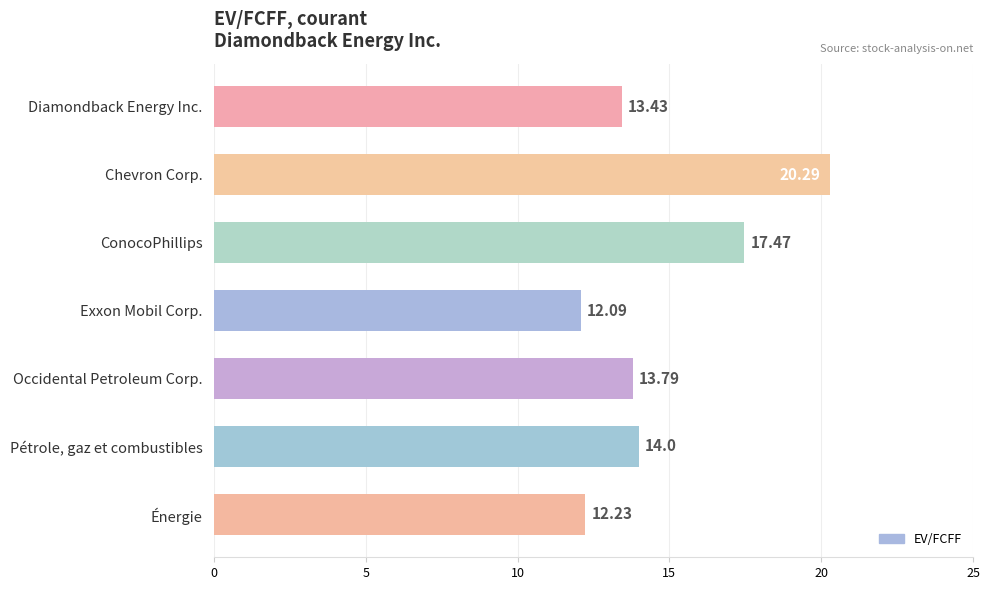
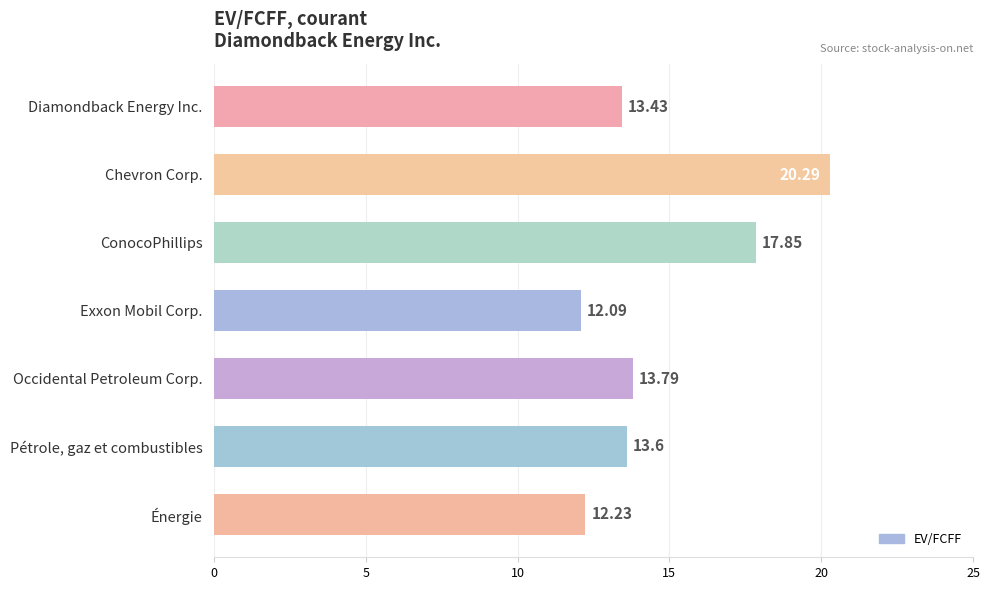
  {
    "Diamondback Energy Inc.": 13.43,
    "Chevron Corp.": 20.29,
-   "ConocoPhillips": 17.47,
+   "ConocoPhillips": 17.85,
    "Exxon Mobil Corp.": 12.09,
    "Occidental Petroleum Corp.": 13.79,
-   "Pétrole, gaz et combustibles": 14.0,
+   "Pétrole, gaz et combustibles": 13.6,
    "Énergie": 12.23
  }
